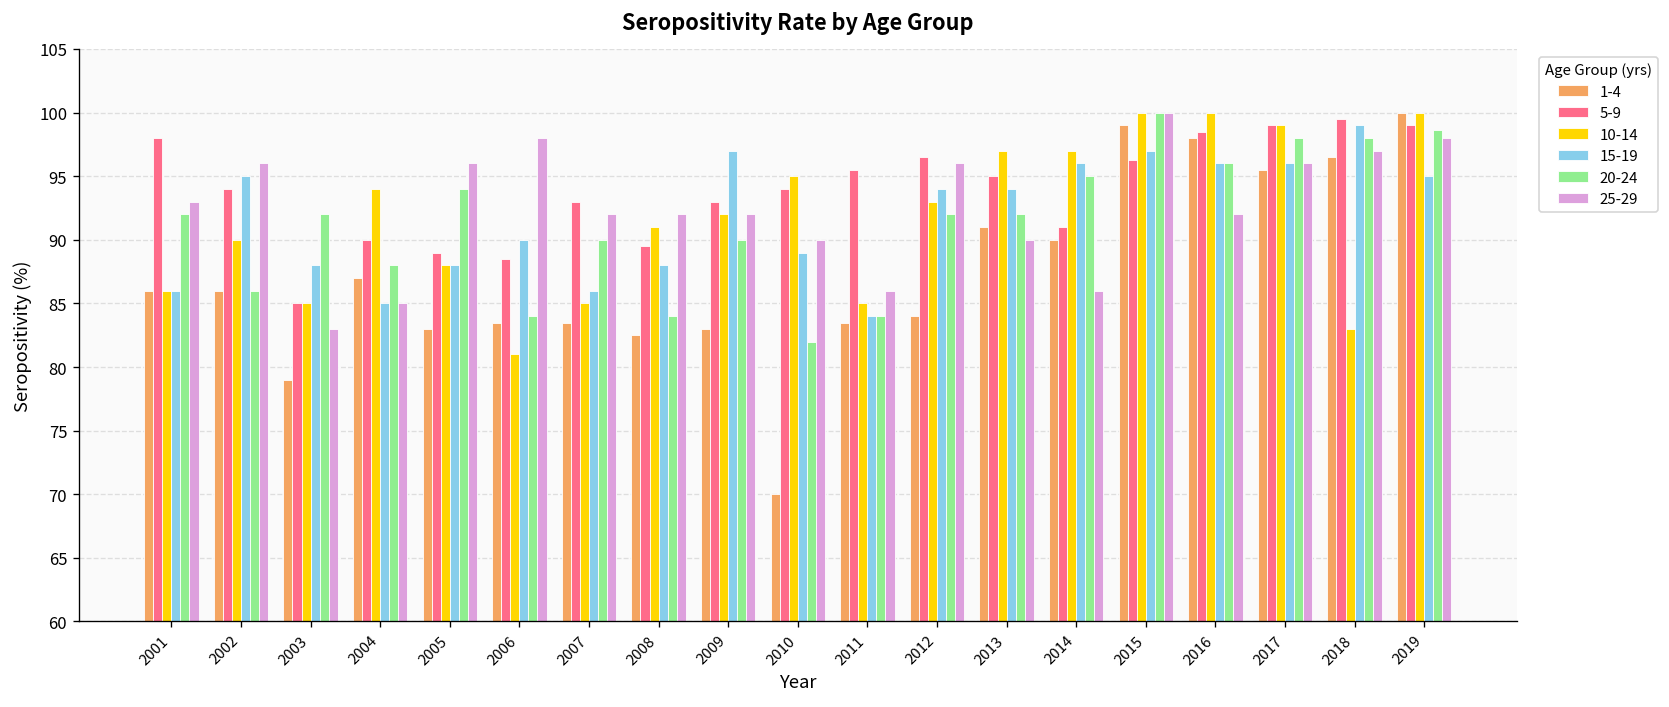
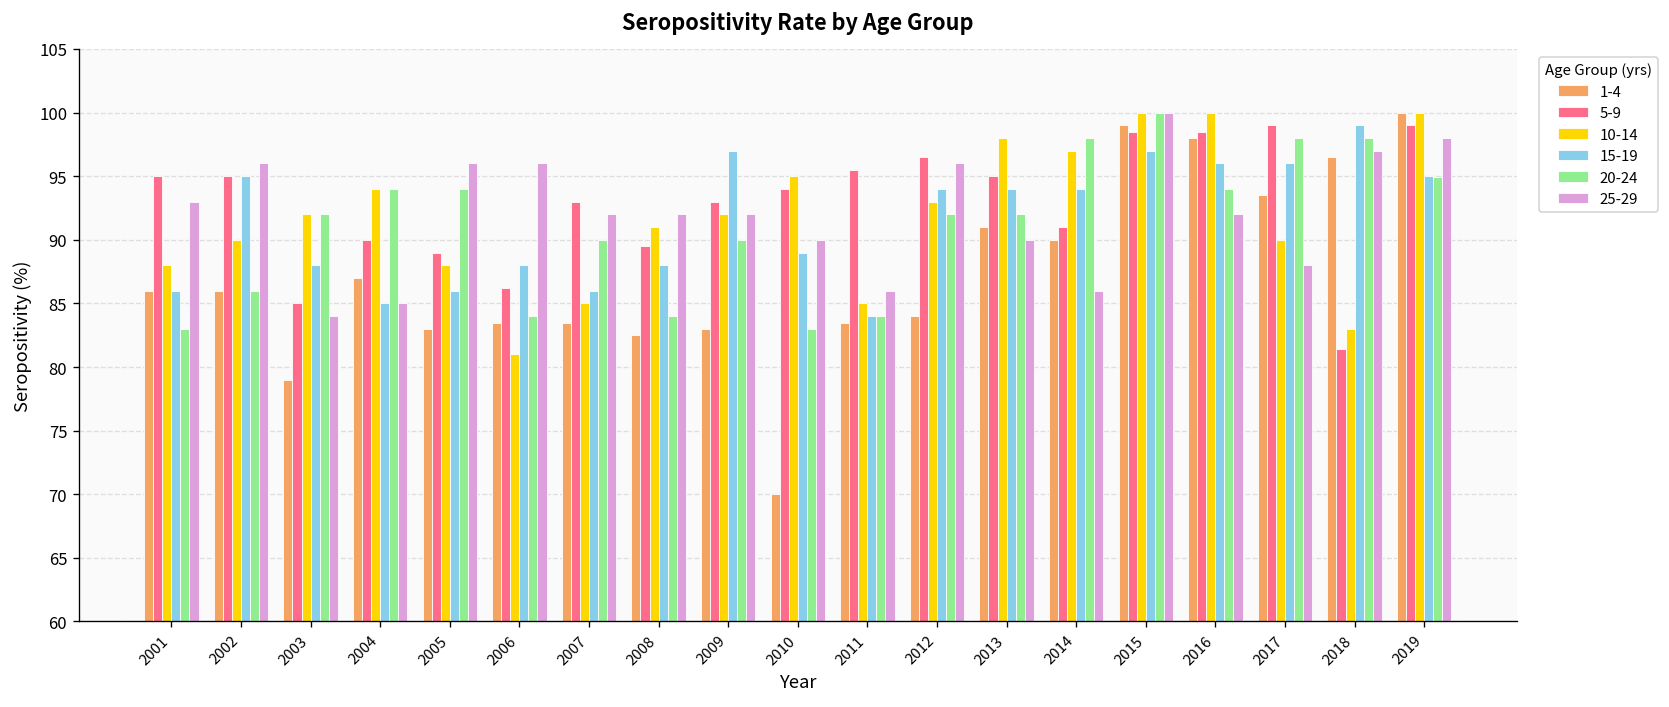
  {
    "1-4": {
      "2001": 86.0,
      "2002": 86.0,
      "2003": 79.0,
      "2004": 87.0,
      "2005": 83.0,
      "2006": 83.5,
      "2007": 83.5,
      "2008": 82.5,
      "2009": 83.0,
      "2010": 70.0,
      "2011": 83.5,
      "2012": 84.0,
      "2013": 91.0,
      "2014": 90.0,
      "2015": 99.0,
      "2016": 98.0,
-     "2017": 95.5,
+     "2017": 93.5,
      "2018": 96.5,
      "2019": 100.0
    },
    "5-9": {
-     "2001": 98,
-     "2002": 94,
+     "2001": 95,
+     "2002": 95,
      "2003": 85.0,
      "2004": 90.0,
      "2005": 89.0,
-     "2006": 88.5,
+     "2006": 86.2,
      "2007": 93.0,
      "2008": 89.5,
      "2009": 93.0,
      "2010": 94.0,
      "2011": 95.5,
      "2012": 96.5,
      "2013": 95.0,
      "2014": 91.0,
-     "2015": 96.3,
+     "2015": 98.5,
      "2016": 98.5,
      "2017": 99.0,
-     "2018": 99.5,
+     "2018": 81.4,
      "2019": 99.0
    },
    "10-14": {
-     "2001": 86,
+     "2001": 88,
      "2002": 90,
-     "2003": 85,
+     "2003": 92,
      "2004": 94,
      "2005": 88,
      "2006": 81,
      "2007": 85,
      "2008": 91,
      "2009": 92,
      "2010": 95,
      "2011": 85,
      "2012": 93,
-     "2013": 97,
+     "2013": 98,
      "2014": 97,
      "2015": 100,
      "2016": 100,
-     "2017": 99,
+     "2017": 90,
      "2018": 83,
      "2019": 100
    },
    "15-19": {
      "2001": 86,
      "2002": 95,
      "2003": 88,
      "2004": 85,
-     "2005": 88,
-     "2006": 90,
+     "2005": 86,
+     "2006": 88,
      "2007": 86,
      "2008": 88,
      "2009": 97,
      "2010": 89,
      "2011": 84,
      "2012": 94,
      "2013": 94,
-     "2014": 96,
+     "2014": 94,
      "2015": 97,
      "2016": 96,
      "2017": 96,
      "2018": 99,
      "2019": 95
    },
    "20-24": {
-     "2001": 92,
+     "2001": 83,
      "2002": 86.0,
      "2003": 92.0,
-     "2004": 88,
+     "2004": 94,
      "2005": 94.0,
      "2006": 84.0,
      "2007": 90.0,
      "2008": 84.0,
      "2009": 90.0,
-     "2010": 82,
+     "2010": 83,
      "2011": 84.0,
      "2012": 92.0,
      "2013": 92.0,
-     "2014": 95,
+     "2014": 98,
      "2015": 100.0,
-     "2016": 96,
+     "2016": 94,
      "2017": 98.0,
      "2018": 98.0,
-     "2019": 98.6
+     "2019": 94.9
    },
    "25-29": {
      "2001": 93,
      "2002": 96,
-     "2003": 83,
+     "2003": 84,
      "2004": 85,
      "2005": 96,
-     "2006": 98,
+     "2006": 96,
      "2007": 92,
      "2008": 92,
      "2009": 92,
      "2010": 90,
      "2011": 86,
      "2012": 96,
      "2013": 90,
      "2014": 86,
      "2015": 100,
      "2016": 92,
-     "2017": 96,
+     "2017": 88,
      "2018": 97,
      "2019": 98
    }
  }
